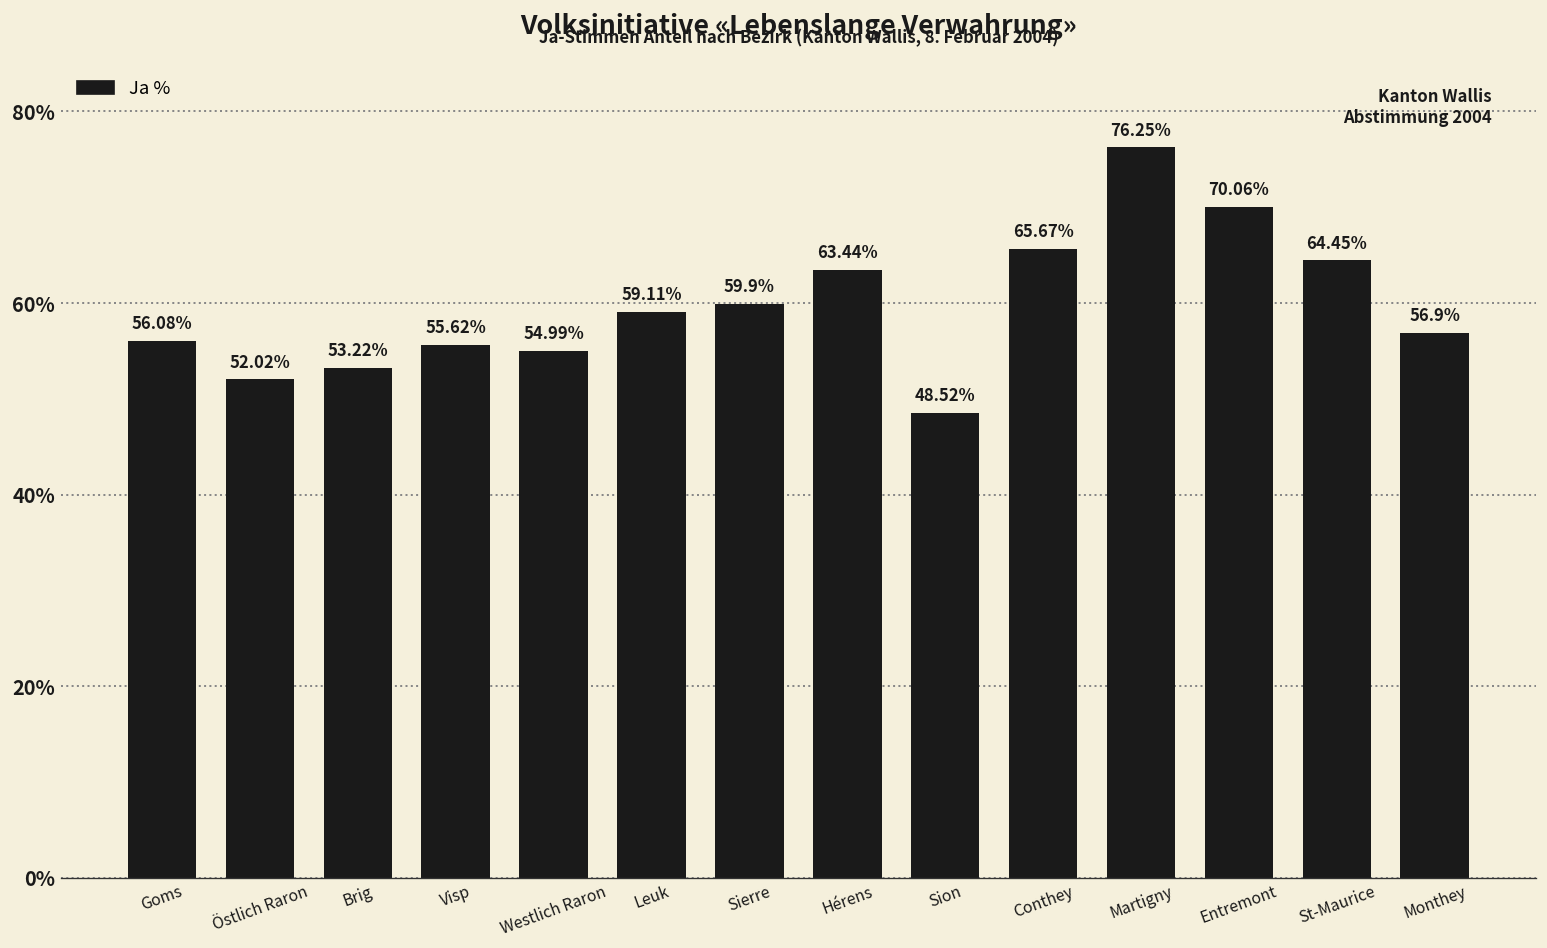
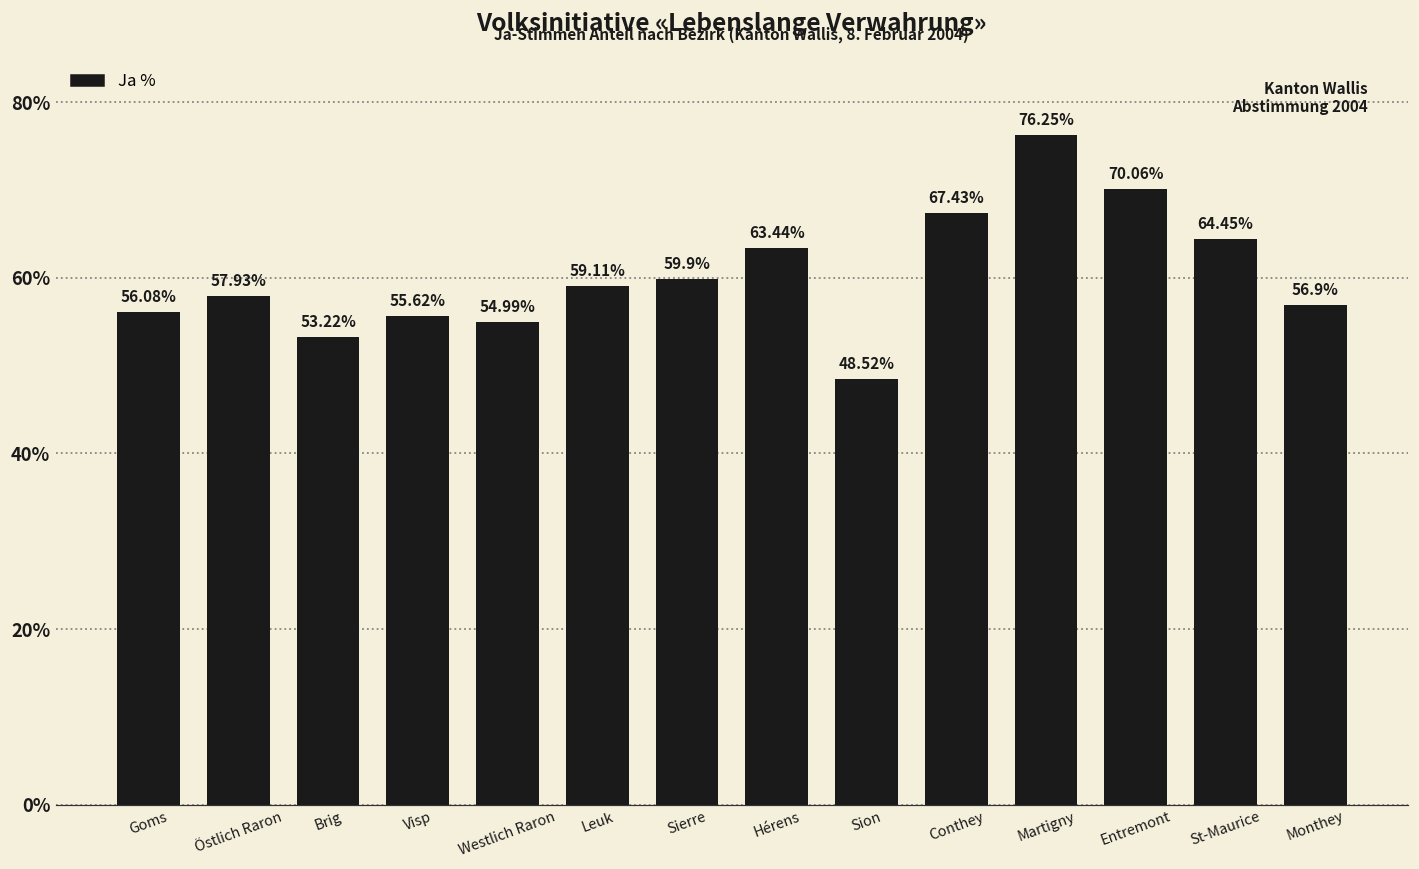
  {
    "Goms": "56.08%",
-   "Östlich Raron": "52.02%",
+   "Östlich Raron": "57.93%",
    "Brig": "53.22%",
    "Visp": "55.62%",
    "Westlich Raron": "54.99%",
    "Leuk": "59.11%",
    "Sierre": "59.9%",
    "Hérens": "63.44%",
    "Sion": "48.52%",
-   "Conthey": "65.67%",
+   "Conthey": "67.43%",
    "Martigny": "76.25%",
    "Entremont": "70.06%",
    "St-Maurice": "64.45%",
    "Monthey": "56.9%"
  }
